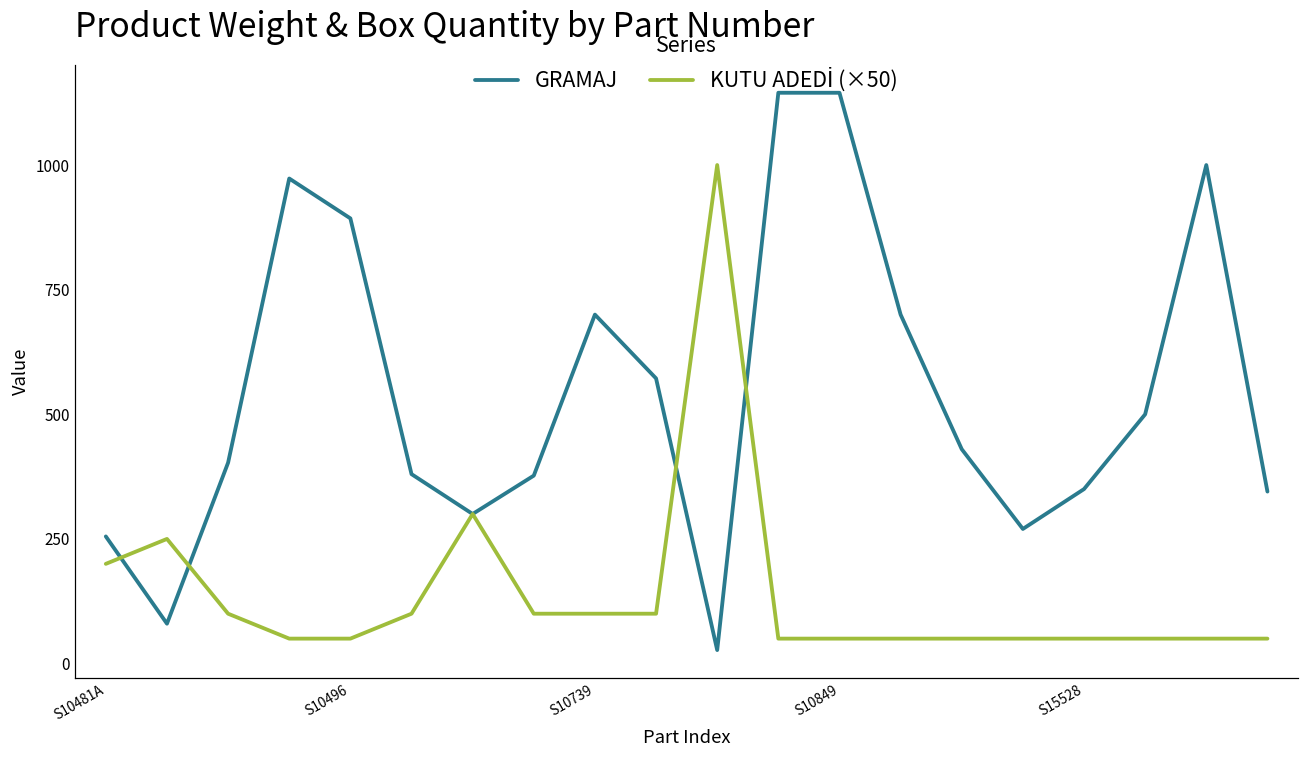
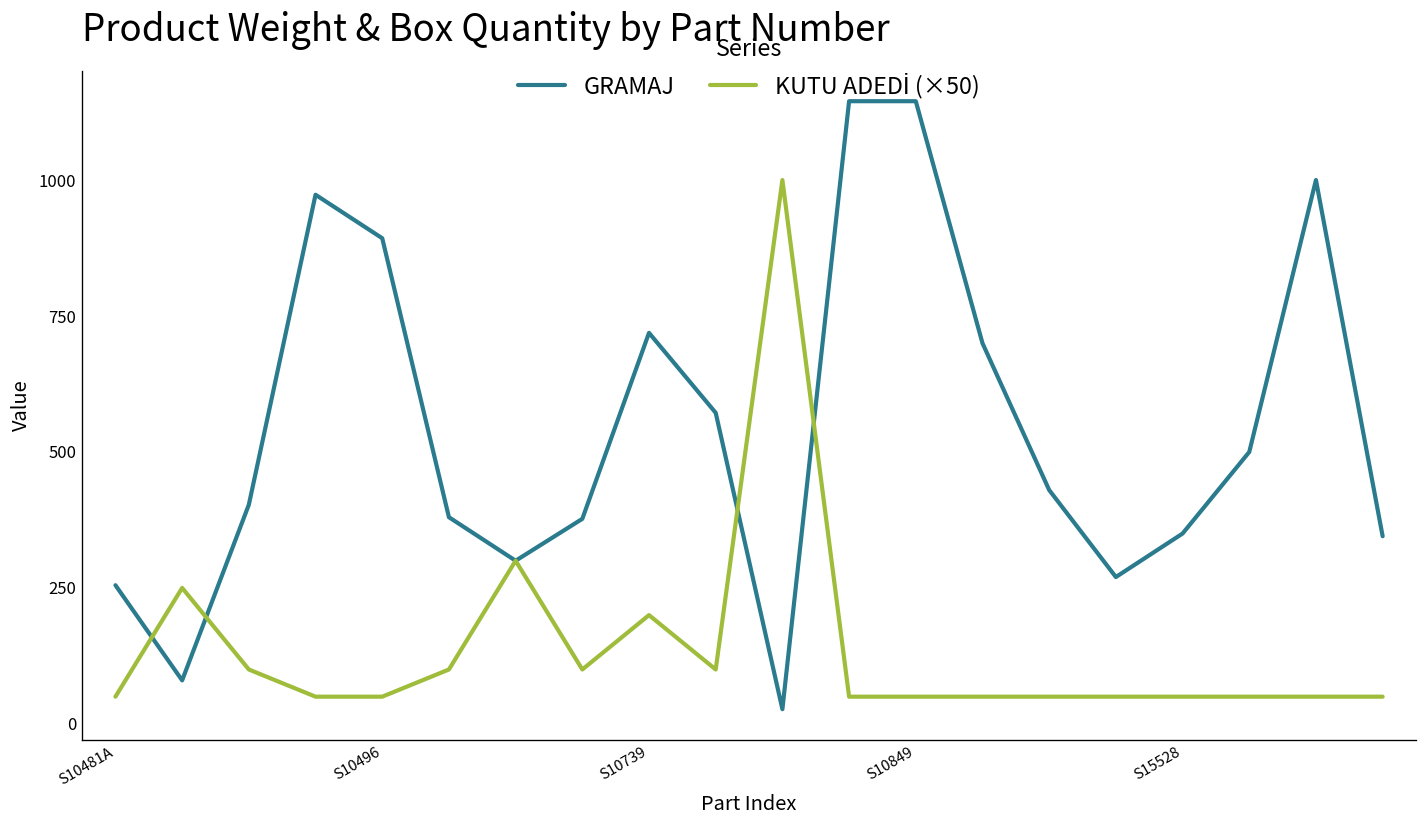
  {
    "GRAMAJ": {
      "S10481A": 260,
      "S10496": 890,
-     "S10739": 700,
+     "S10739": 720,
      "S10849": 1150,
      "S15528": 350
    },
    "KUTU ADEDİ (×50)": {
-     "S10481A": 200,
+     "S10481A": 50,
      "S10496": 50,
-     "S10739": 100,
+     "S10739": 200,
      "S10849": 50,
      "S15528": 50
    }
  }
